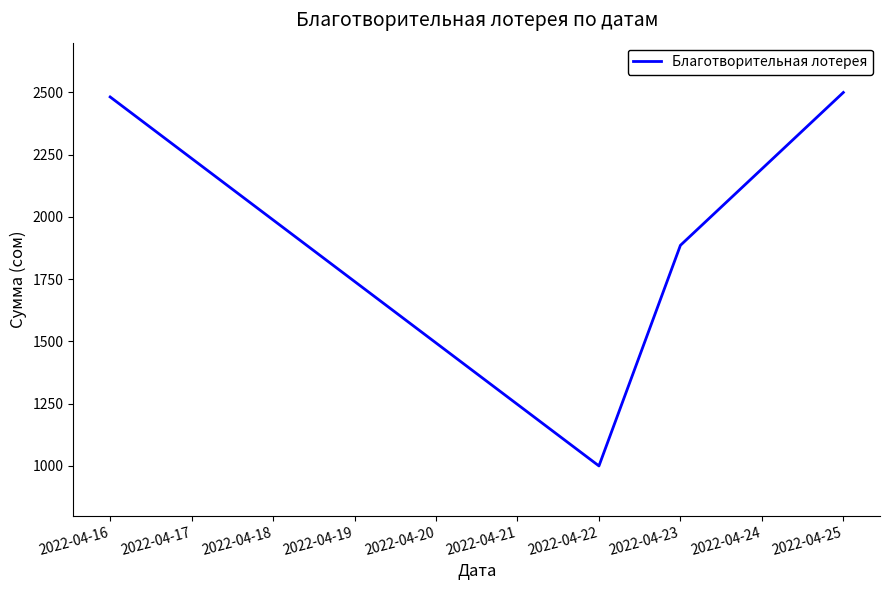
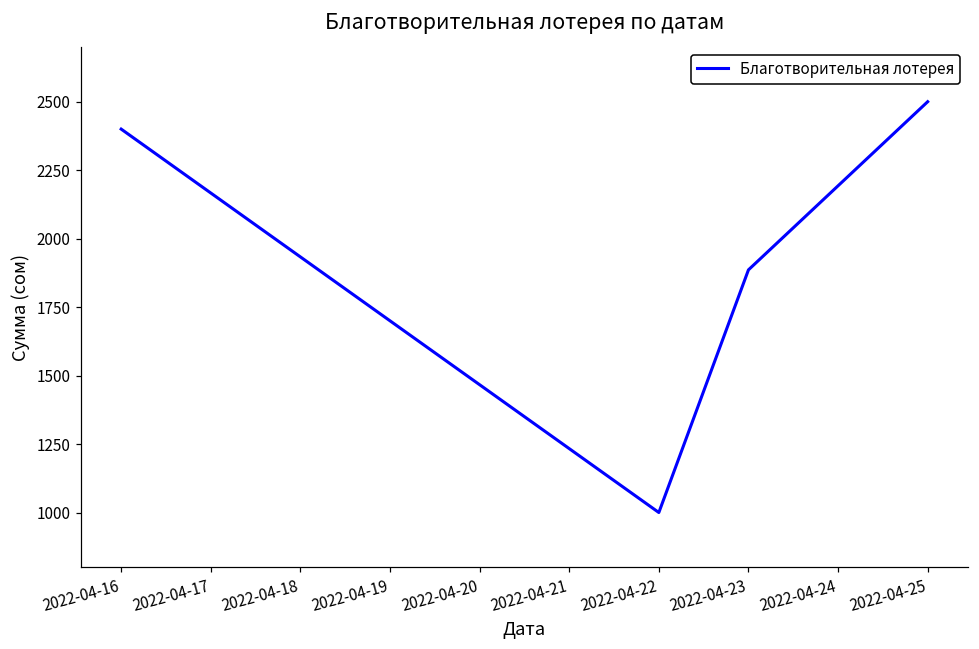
  {
-   "2022-04-16": 2480,
+   "2022-04-16": 2400,
    "2022-04-22": 1000,
    "2022-04-23": 1890,
    "2022-04-25": 2500
  }
